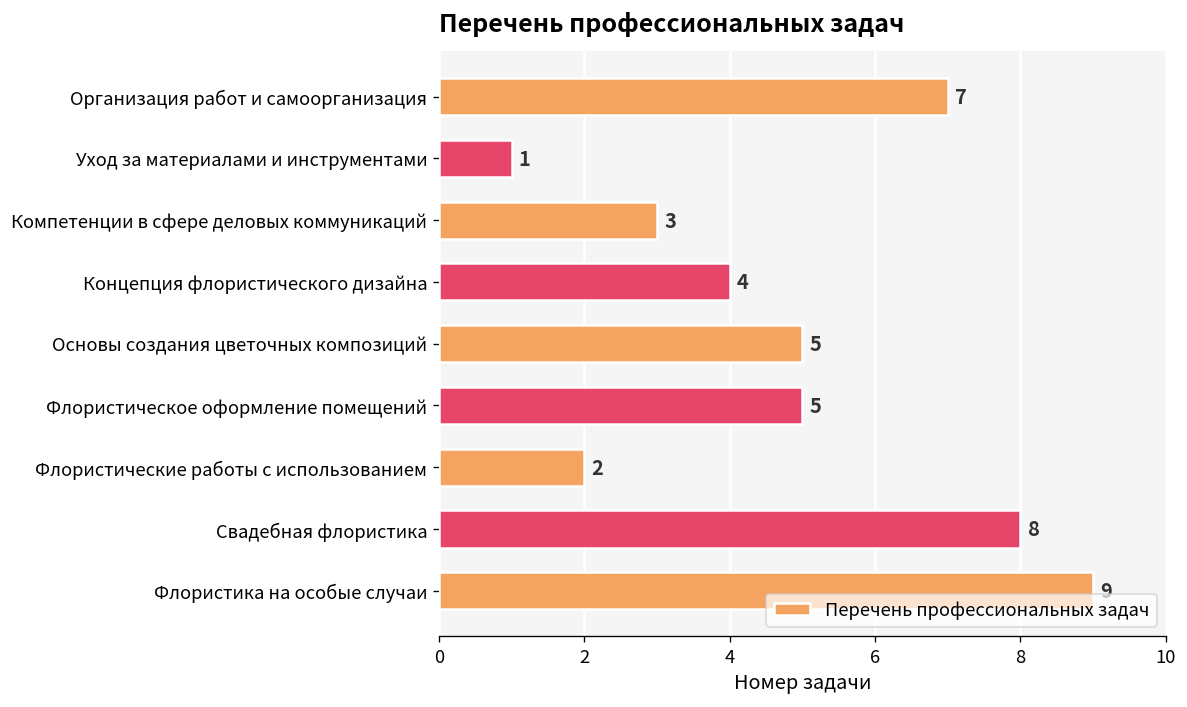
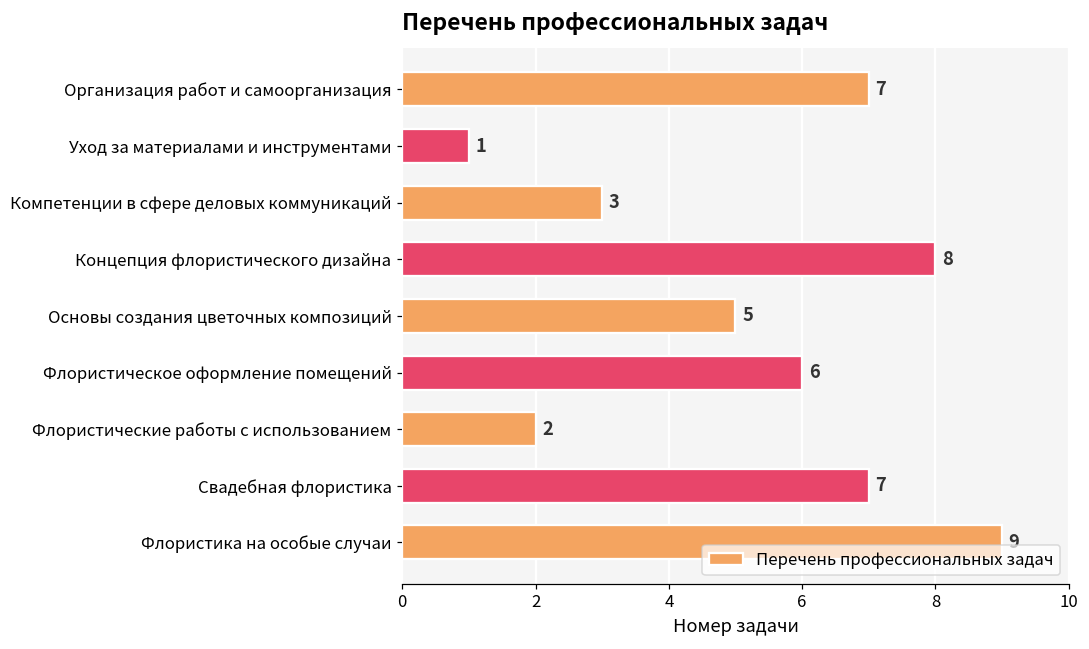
  {
    "Организация работ и самоорганизация": 7,
    "Уход за материалами и инструментами": 1,
    "Компетенции в сфере деловых коммуникаций": 3,
-   "Концепция флористического дизайна": 4,
+   "Концепция флористического дизайна": 8,
    "Основы создания цветочных композиций": 5,
-   "Флористическое оформление помещений": 5,
+   "Флористическое оформление помещений": 6,
    "Флористические работы с использованием": 2,
-   "Свадебная флористика": 8
+   "Свадебная флористика": 7
  }
